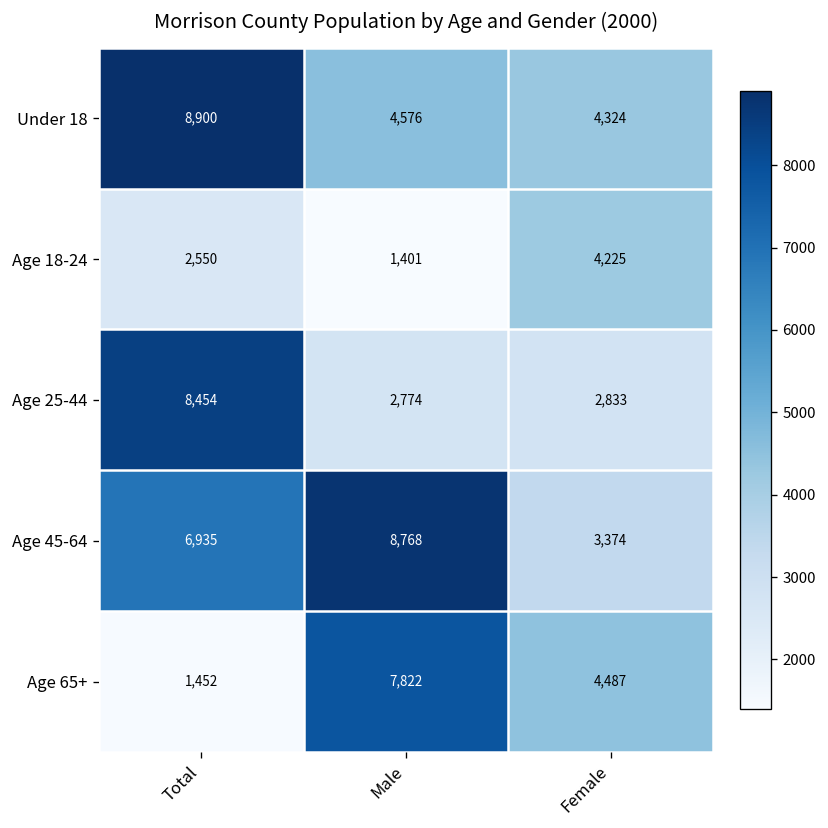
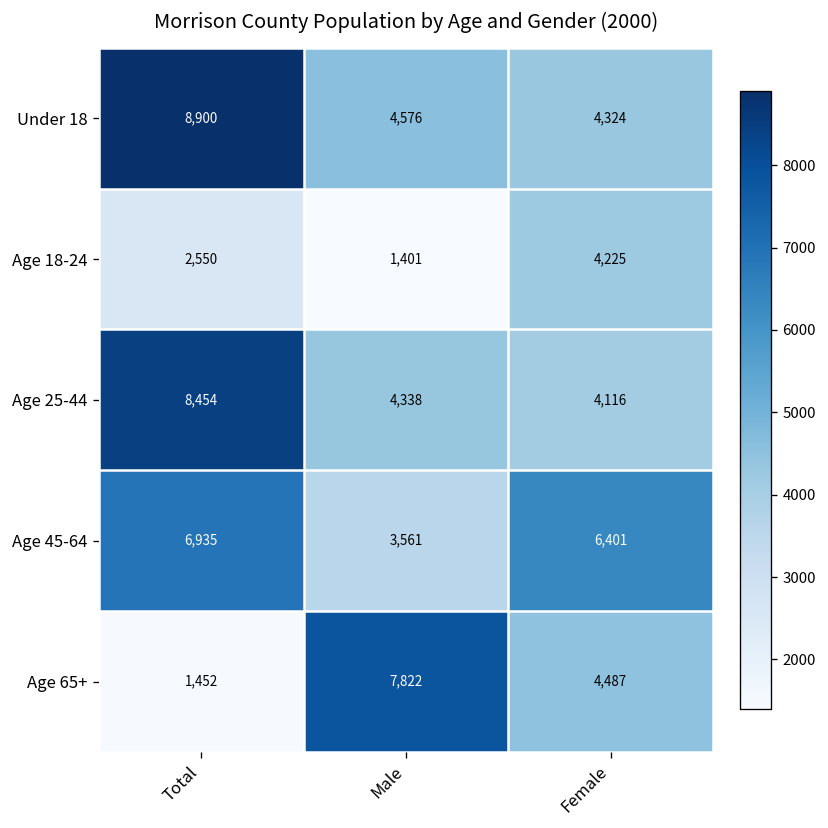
  {
    "Under 18": {
      "Total": "8,900",
      "Male": "4,576",
      "Female": "4,324"
    },
    "Age 18-24": {
      "Total": "2,550",
      "Male": "1,401",
      "Female": "4,225"
    },
    "Age 25-44": {
      "Total": "8,454",
-     "Male": "2,774",
-     "Female": "2,833"
+     "Male": "4,338",
+     "Female": "4,116"
    },
    "Age 45-64": {
      "Total": "6,935",
-     "Male": "8,768",
-     "Female": "3,374"
+     "Male": "3,561",
+     "Female": "6,401"
    },
    "Age 65+": {
      "Total": "1,452",
      "Male": "7,822",
      "Female": "4,487"
    }
  }
